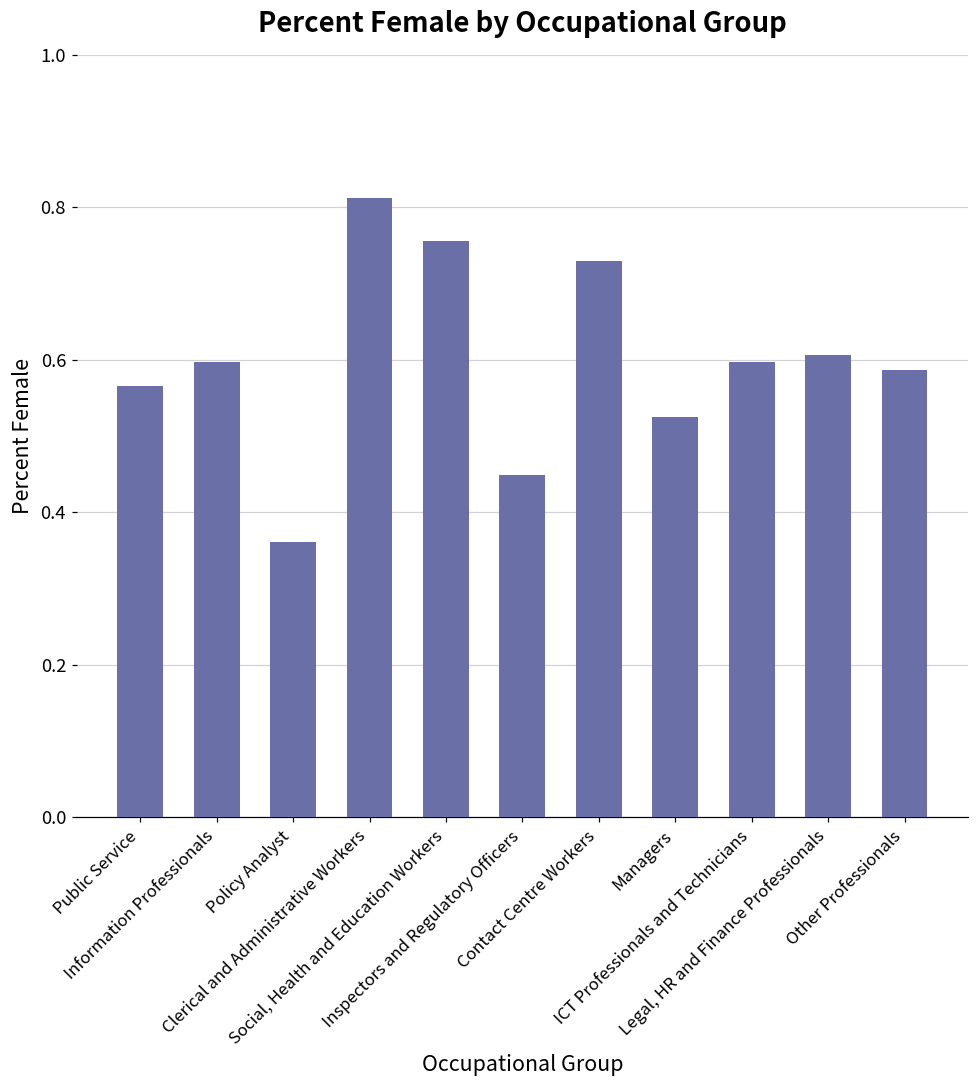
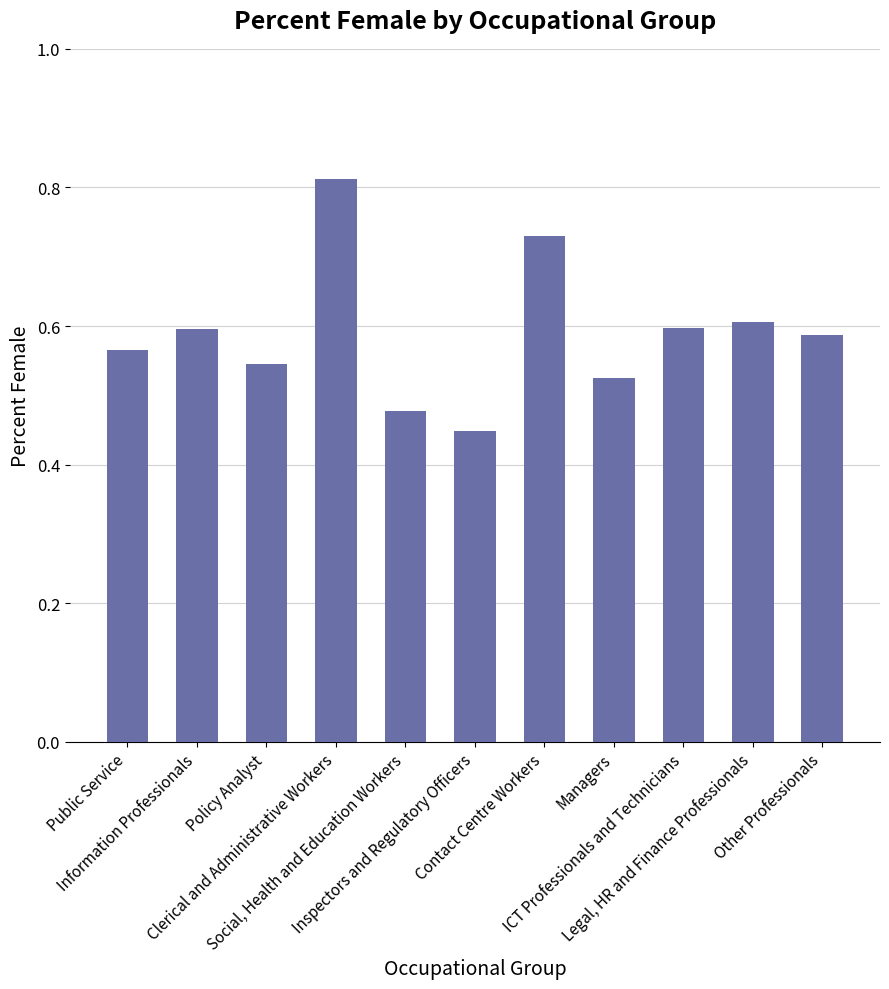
  {
    "Public Service": 0.57,
    "Information Professionals": 0.60,
-   "Policy Analyst": 0.36,
+   "Policy Analyst": 0.54,
    "Clerical and Administrative Workers": 0.81,
-   "Social, Health and Education Workers": 0.76,
+   "Social, Health and Education Workers": 0.48,
    "Inspectors and Regulatory Officers": 0.45,
    "Contact Centre Workers": 0.73,
    "Managers": 0.52,
    "ICT Professionals and Technicians": 0.60,
    "Legal, HR and Finance Professionals": 0.61,
    "Other Professionals": 0.59
  }
